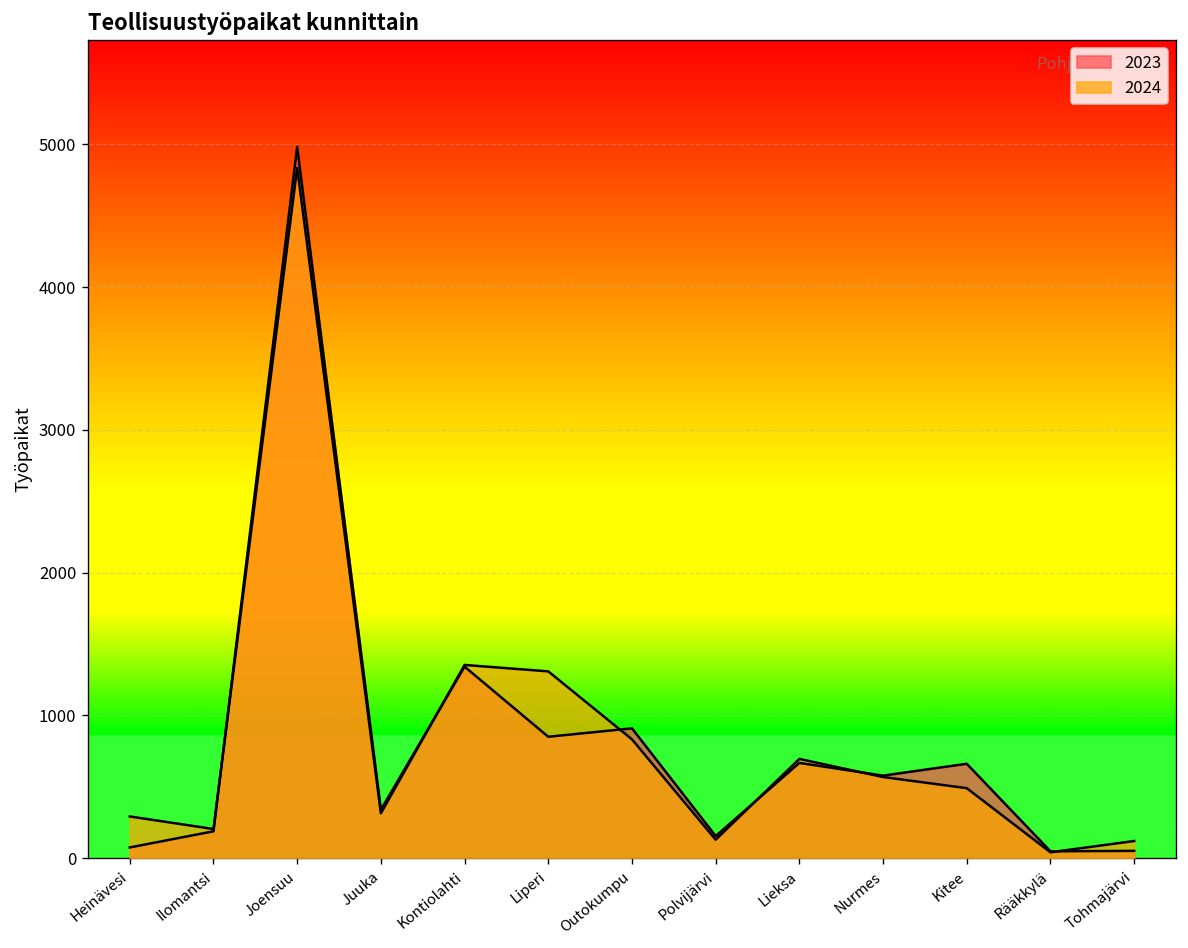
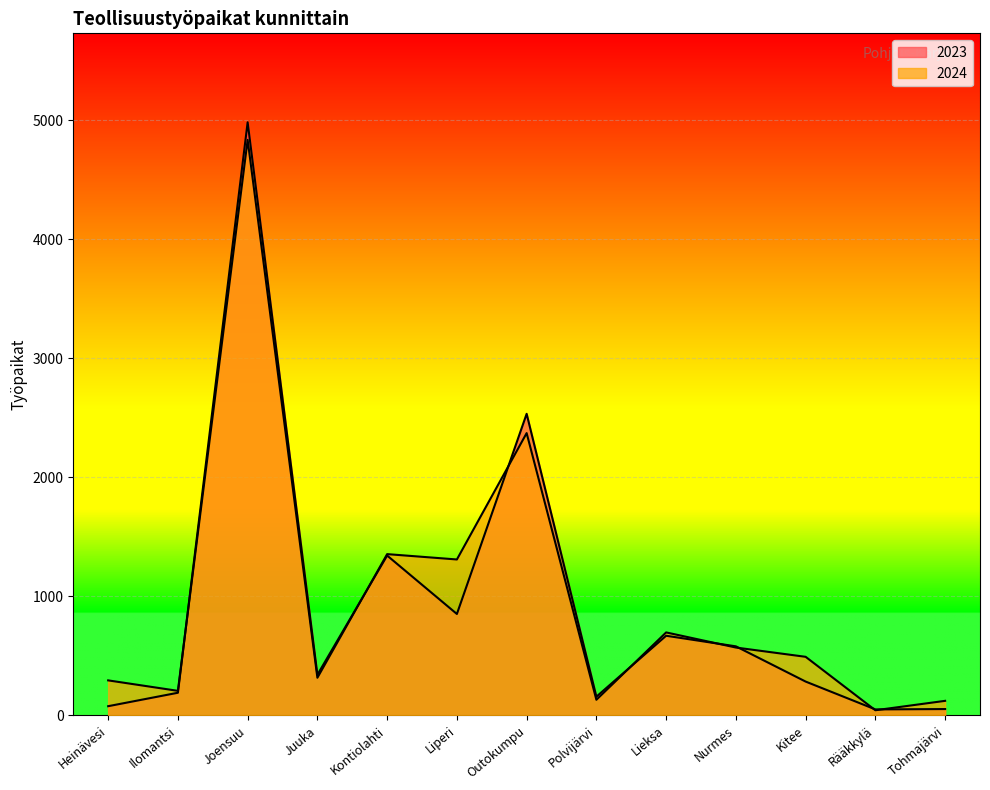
  {
    "2023": {
      "Heinävesi": 80,
      "Joensuu": 4980,
      "Juuka": 340,
      "Liperi": 850,
-     "Outokumpu": 910,
+     "Outokumpu": 2530,
      "Polvijärvi": 160,
      "Lieksa": 670,
-     "Kitee": 660,
+     "Kitee": 280,
      "Tohmajärvi": 50
    },
    "2024": {
      "Heinävesi": 290,
      "Joensuu": 4840,
      "Juuka": 320,
      "Liperi": 1310,
-     "Outokumpu": 830,
+     "Outokumpu": 2370,
      "Polvijärvi": 130,
      "Lieksa": 700,
      "Kitee": 490,
      "Tohmajärvi": 120
    }
  }
